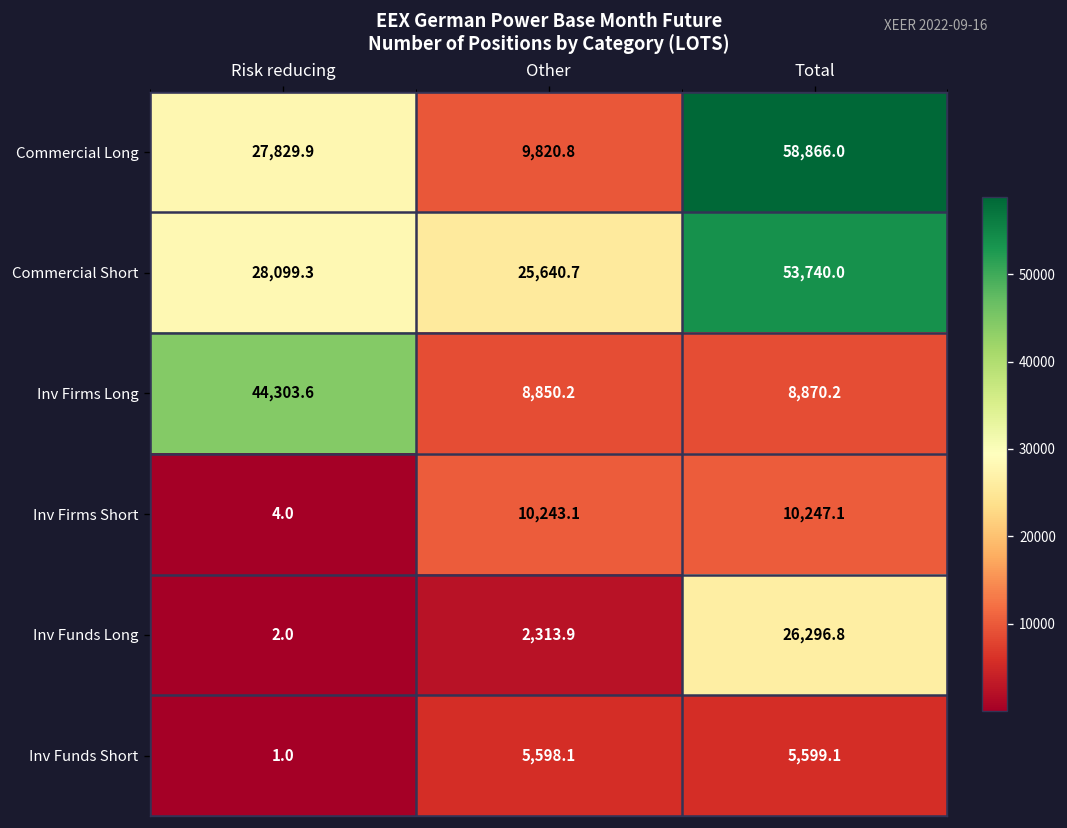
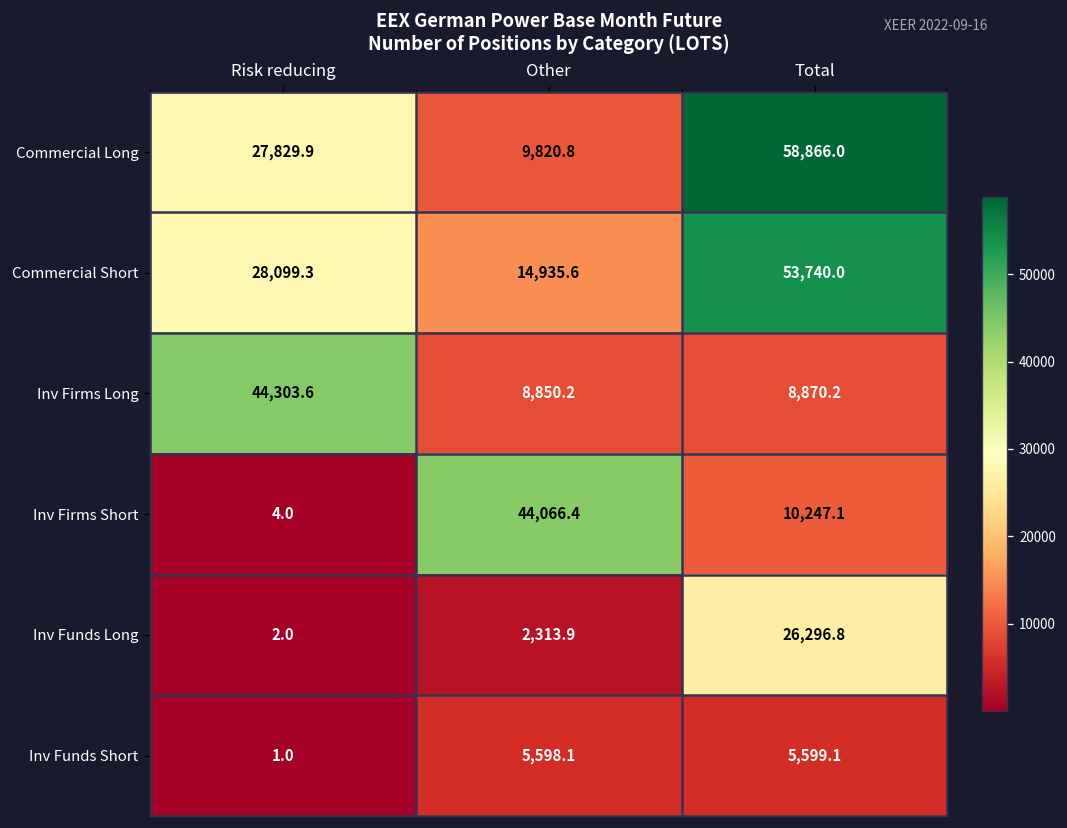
  {
    "Commercial Long": {
      "Risk reducing": "27,829.9",
      "Other": "9,820.8",
      "Total": "58,866.0"
    },
    "Commercial Short": {
      "Risk reducing": "28,099.3",
-     "Other": "25,640.7",
+     "Other": "14,935.6",
      "Total": "53,740.0"
    },
    "Inv Firms Long": {
      "Risk reducing": "44,303.6",
      "Other": "8,850.2",
      "Total": "8,870.2"
    },
    "Inv Firms Short": {
      "Risk reducing": "4.0",
-     "Other": "10,243.1",
+     "Other": "44,066.4",
      "Total": "10,247.1"
    },
    "Inv Funds Long": {
      "Risk reducing": "2.0",
      "Other": "2,313.9",
      "Total": "26,296.8"
    },
    "Inv Funds Short": {
      "Risk reducing": "1.0",
      "Other": "5,598.1",
      "Total": "5,599.1"
    }
  }
